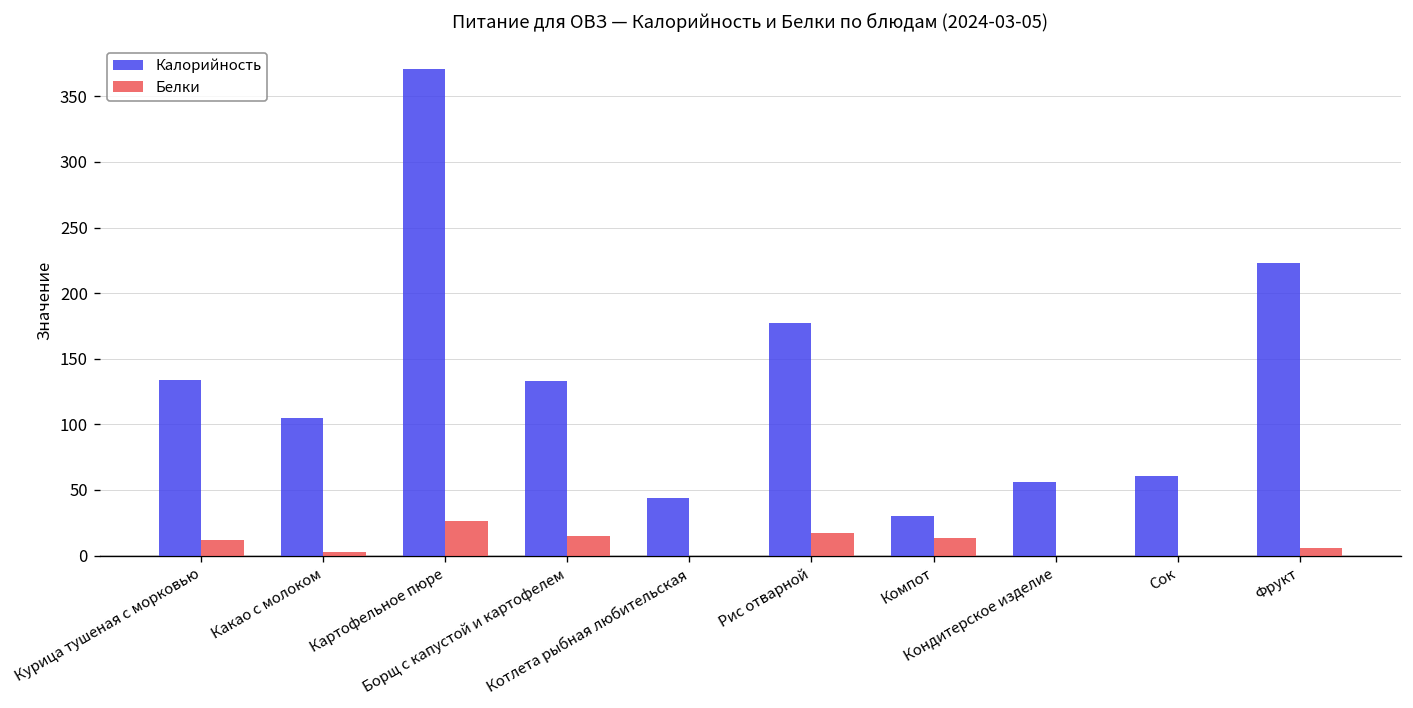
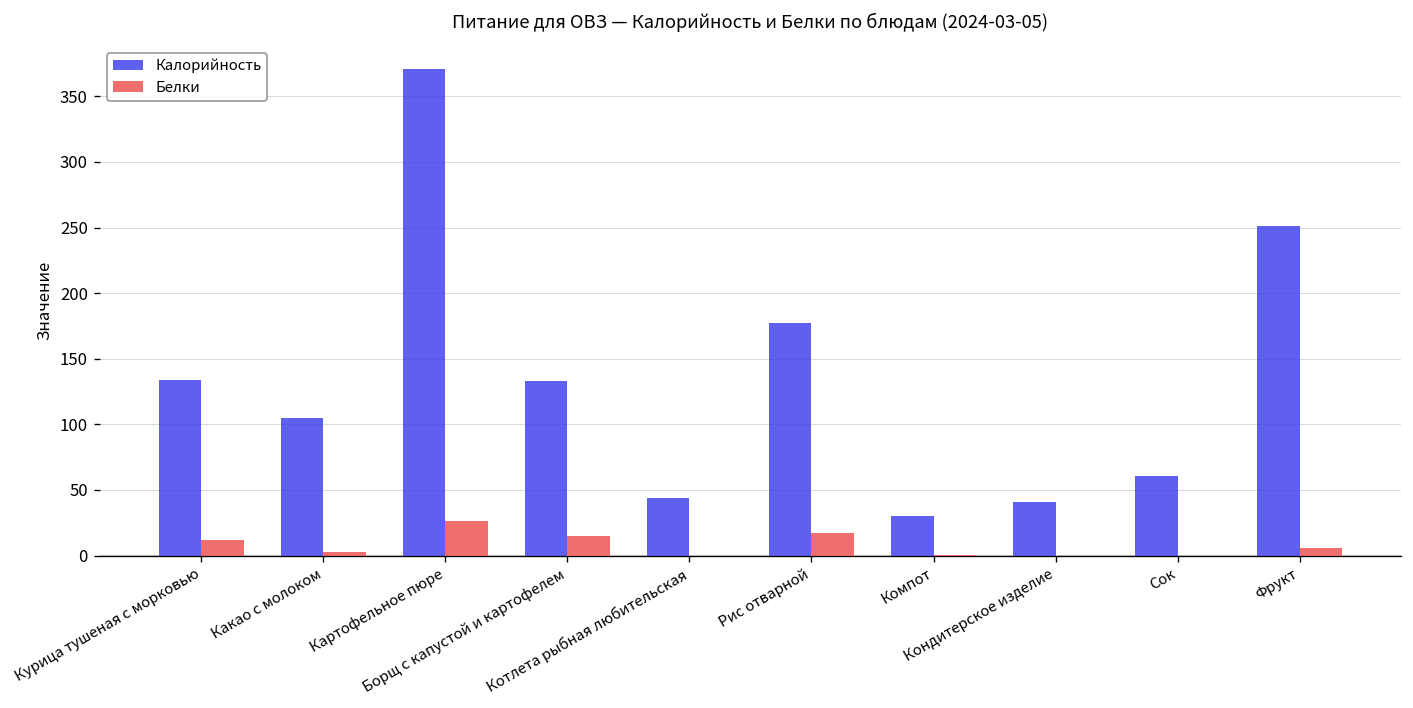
  {
    "Калорийность": {
      "Курица тушеная с морковью": 134,
      "Какао с молоком": 104,
      "Картофельное пюре": 371,
      "Борщ с капустой и картофелем": 133,
      "Котлета рыбная любительская": 44,
      "Рис отварной": 177,
      "Компот": 30,
-     "Кондитерское изделие": 56,
+     "Кондитерское изделие": 41,
      "Сок": 61,
-     "Фрукт": 223
+     "Фрукт": 251
    },
    "Белки": {
      "Курица тушеная с морковью": 12,
      "Какао с молоком": 3,
      "Картофельное пюре": 26,
      "Борщ с капустой и картофелем": 15,
      "Котлета рыбная любительская": 0,
      "Рис отварной": 17,
-     "Компот": 13,
+     "Компот": 0,
      "Кондитерское изделие": 0,
      "Сок": 0,
      "Фрукт": 6
    }
  }
